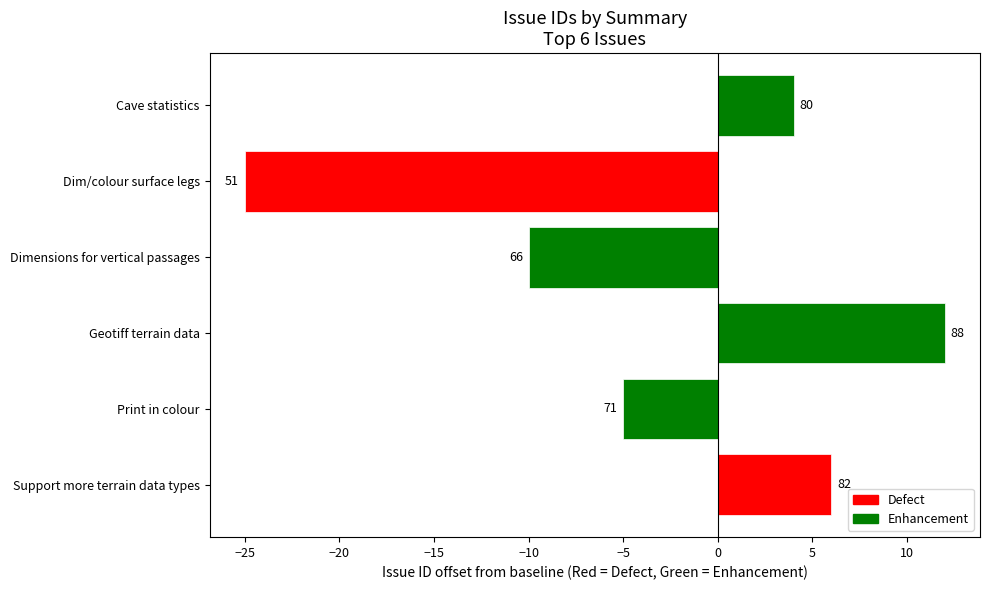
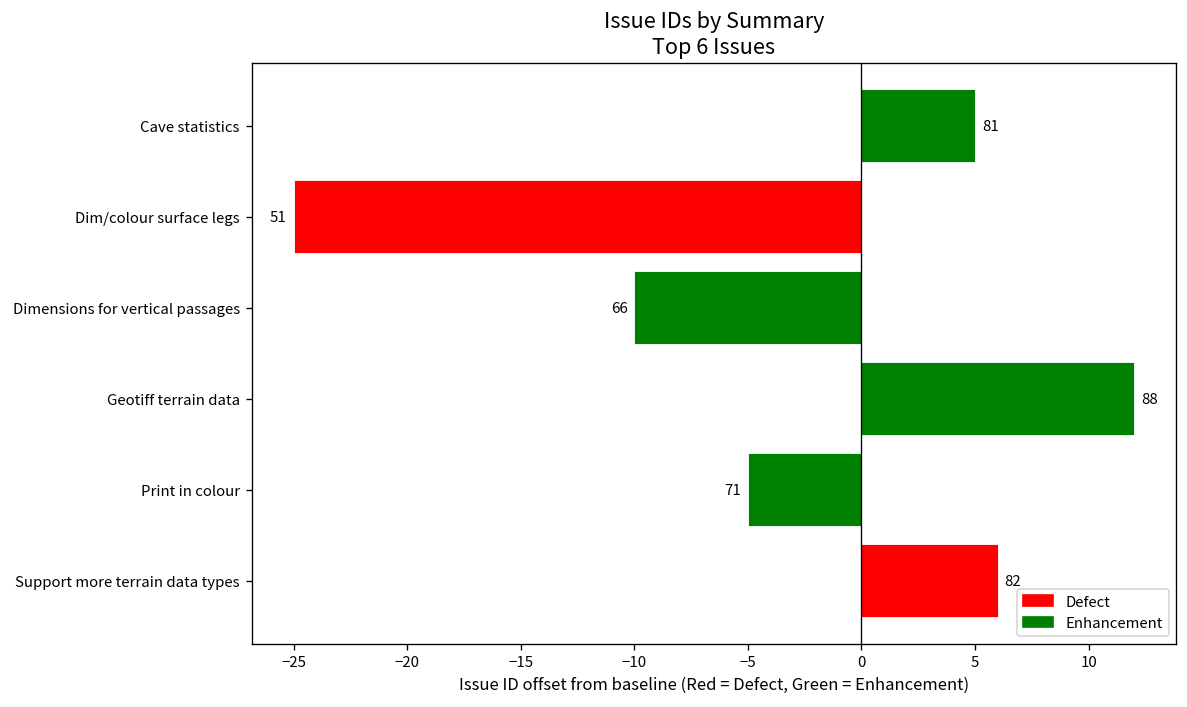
  {
-   "Cave statistics": 80
+   "Cave statistics": 81
  }
